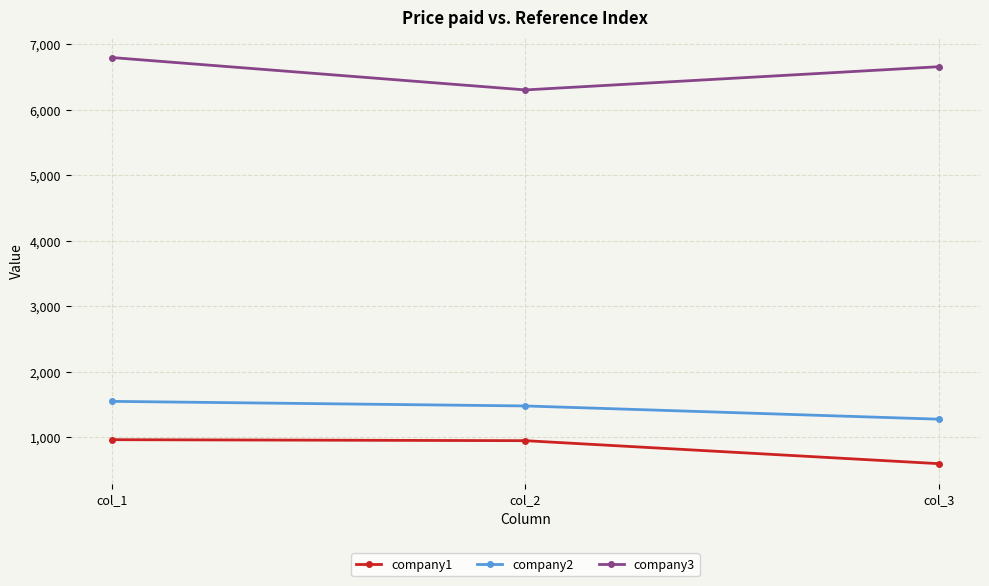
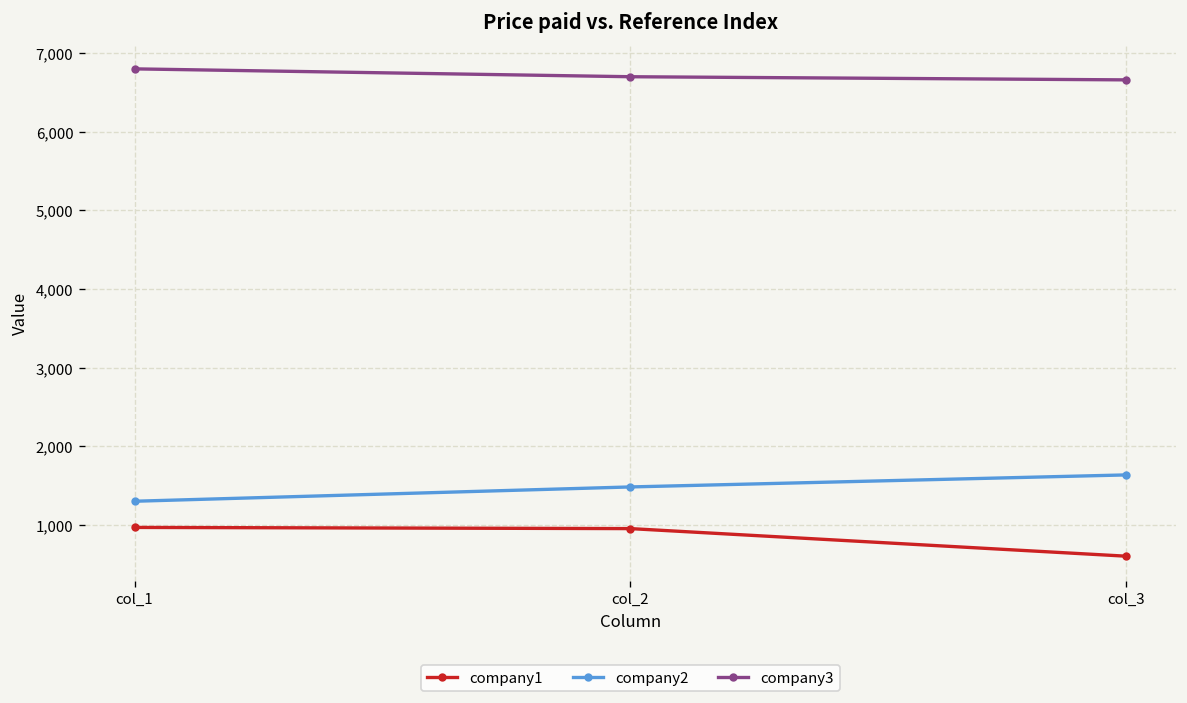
  {
    "company1": {
      "col_1": "1,000",
      "col_2": "1,000",
      "col_3": "600"
    },
    "company2": {
-     "col_1": "1,600",
+     "col_1": "1,300",
      "col_2": "1,500",
-     "col_3": "1,300"
+     "col_3": "1,600"
    },
    "company3": {
      "col_1": "6,800",
-     "col_2": "6,300",
+     "col_2": "6,700",
      "col_3": "6,700"
    }
  }
